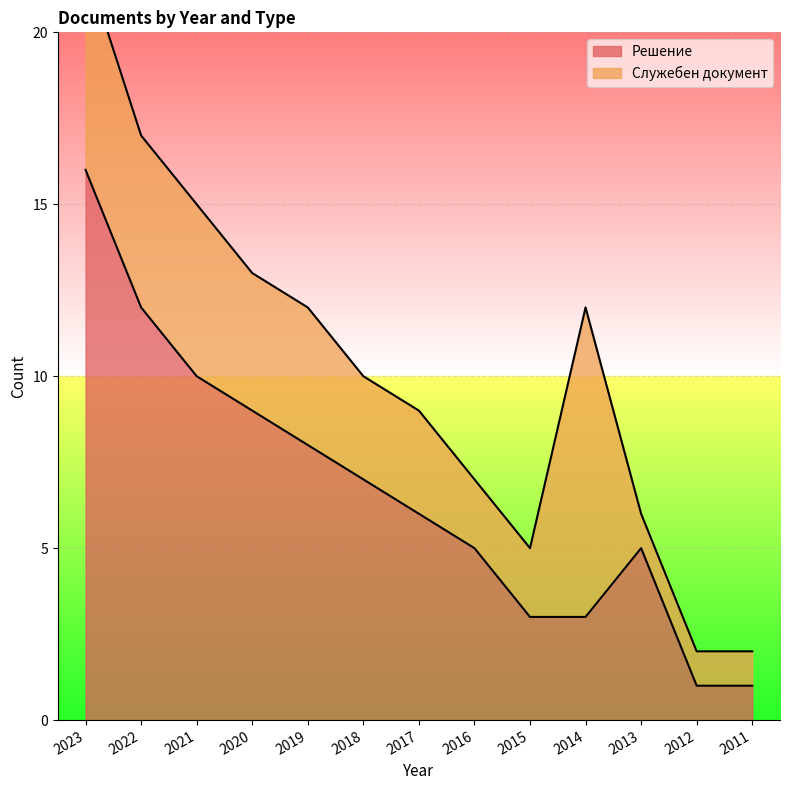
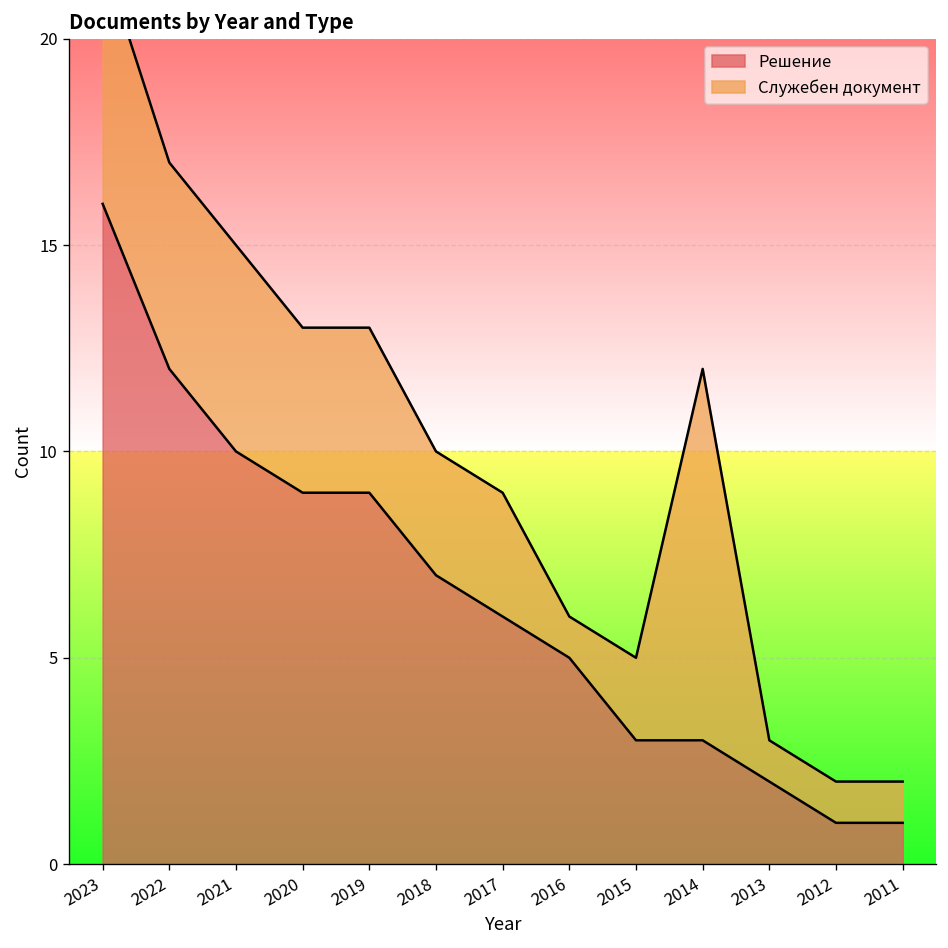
  {
    "Решение": {
      "2023": 16,
      "2022": 12,
      "2021": 10,
      "2020": 9,
-     "2019": 8,
+     "2019": 9,
      "2018": 7,
      "2017": 6,
      "2016": 5,
      "2015": 3,
      "2014": 3,
-     "2013": 5,
+     "2013": 2,
      "2012": 1,
      "2011": 1
    },
    "Служебен документ": {
      "2022": 5,
      "2021": 5,
      "2020": 4,
      "2019": 4,
      "2018": 3,
      "2017": 3,
-     "2016": 2,
+     "2016": 1,
      "2015": 2,
      "2014": 9,
      "2013": 1,
      "2012": 1,
      "2011": 1
    }
  }
